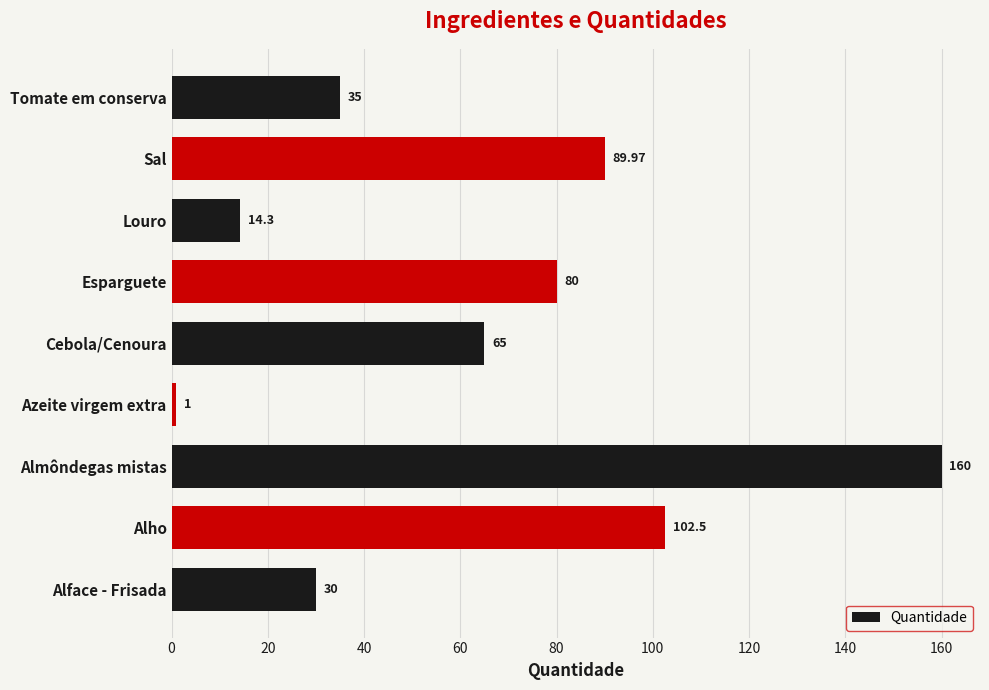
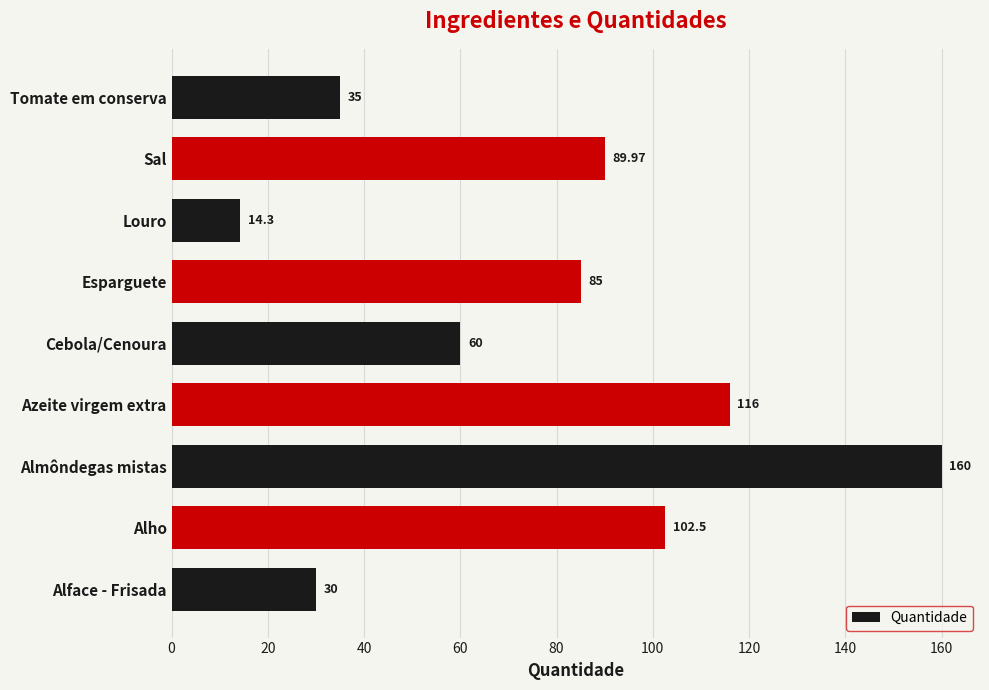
  {
    "Tomate em conserva": 35,
    "Sal": 89.97,
    "Louro": 14.3,
-   "Esparguete": 80,
-   "Cebola/Cenoura": 65,
-   "Azeite virgem extra": 1,
+   "Esparguete": 85,
+   "Cebola/Cenoura": 60,
+   "Azeite virgem extra": 116,
    "Almôndegas mistas": 160,
    "Alho": 102.5,
    "Alface - Frisada": 30
  }
